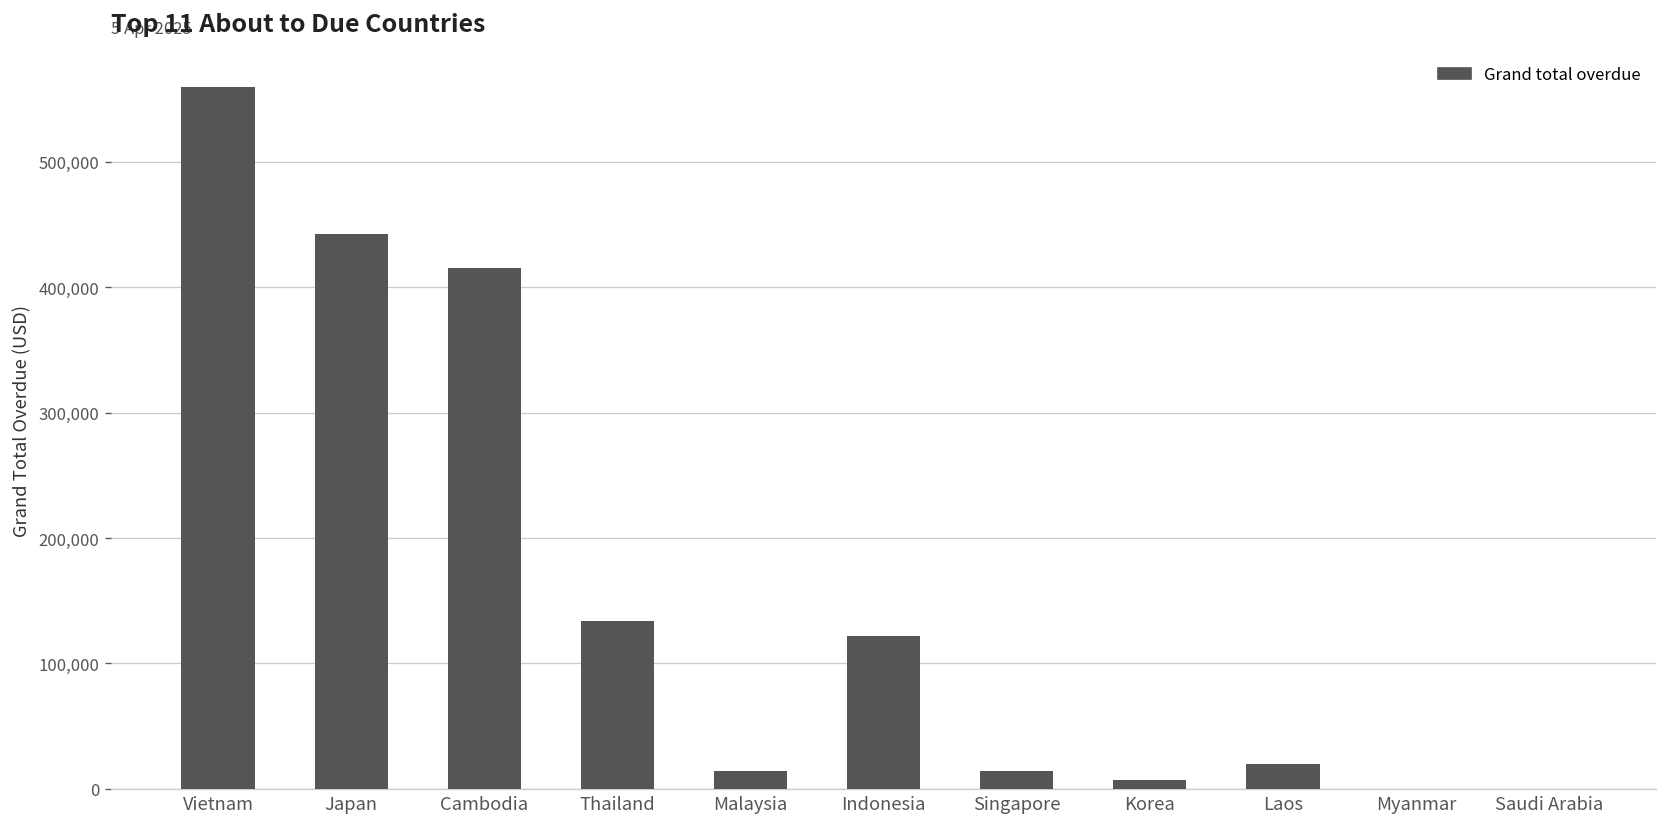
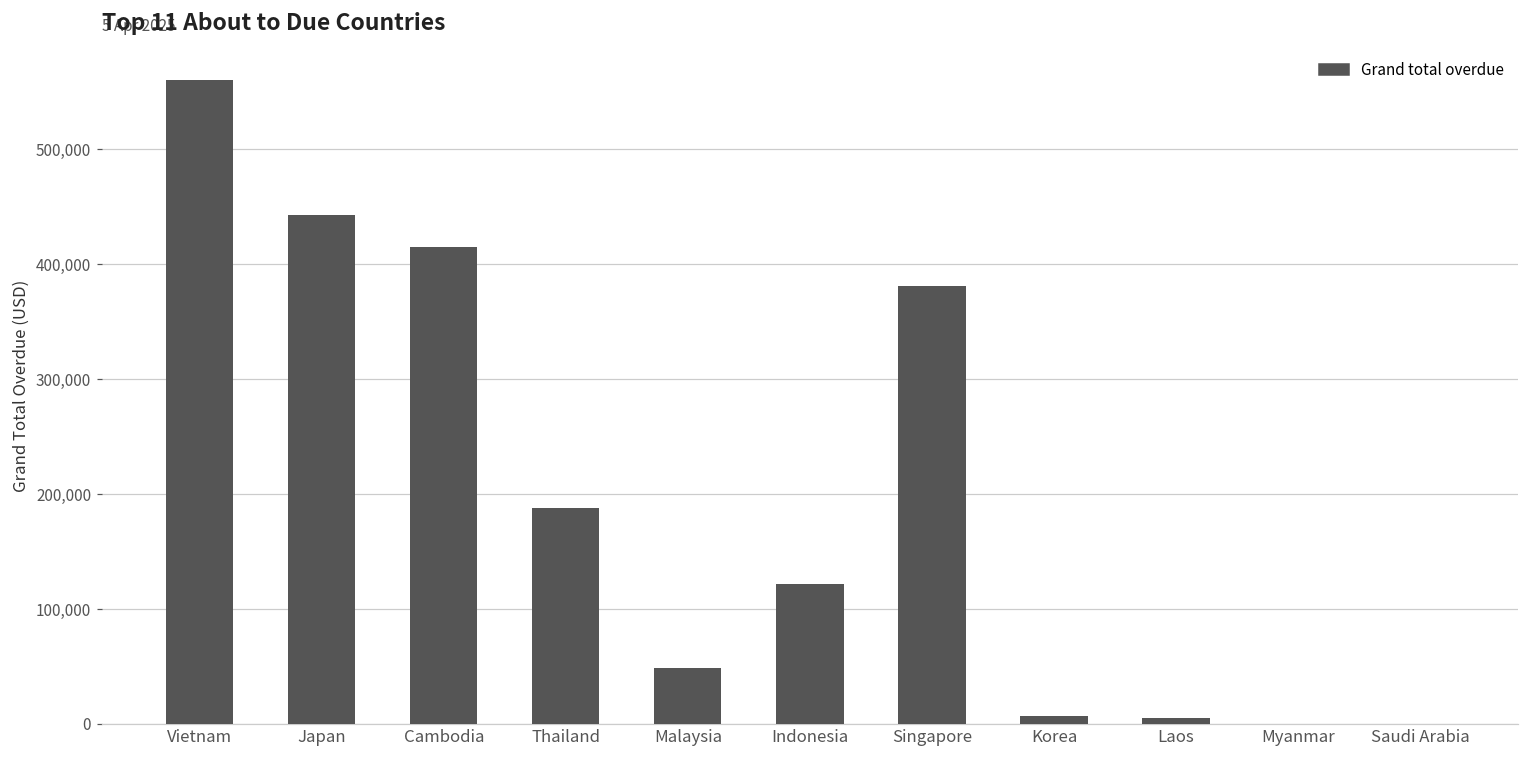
  {
    "Vietnam": "560,000",
    "Japan": "443,000",
    "Cambodia": "415,000",
-   "Thailand": "134,000",
-   "Malaysia": "14,000",
+   "Thailand": "188,000",
+   "Malaysia": "48,000",
    "Indonesia": "121,000",
-   "Singapore": "14,000",
+   "Singapore": "381,000",
    "Korea": "7,000",
-   "Laos": "20,000",
+   "Laos": "5,000",
    "Myanmar": "0",
    "Saudi Arabia": "0"
  }
